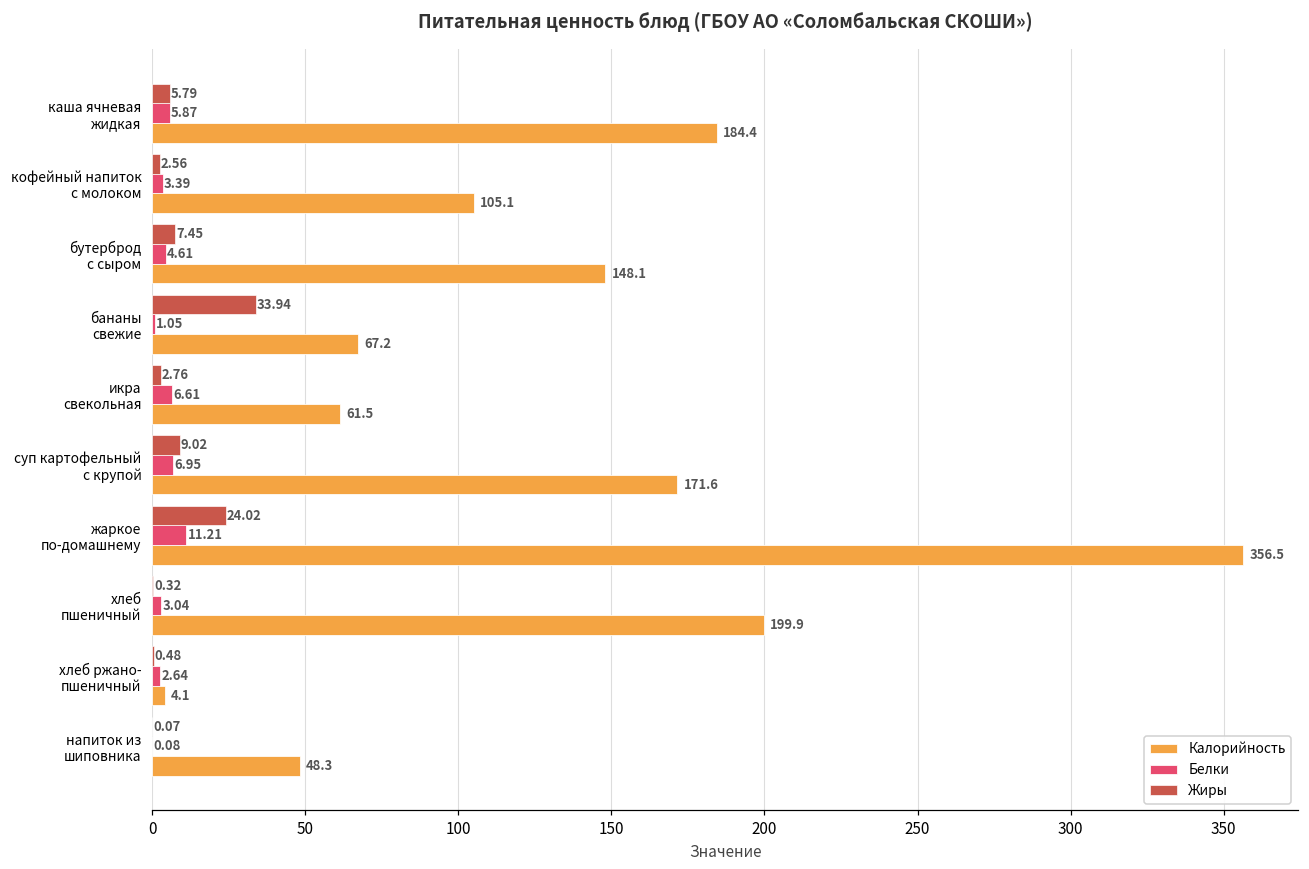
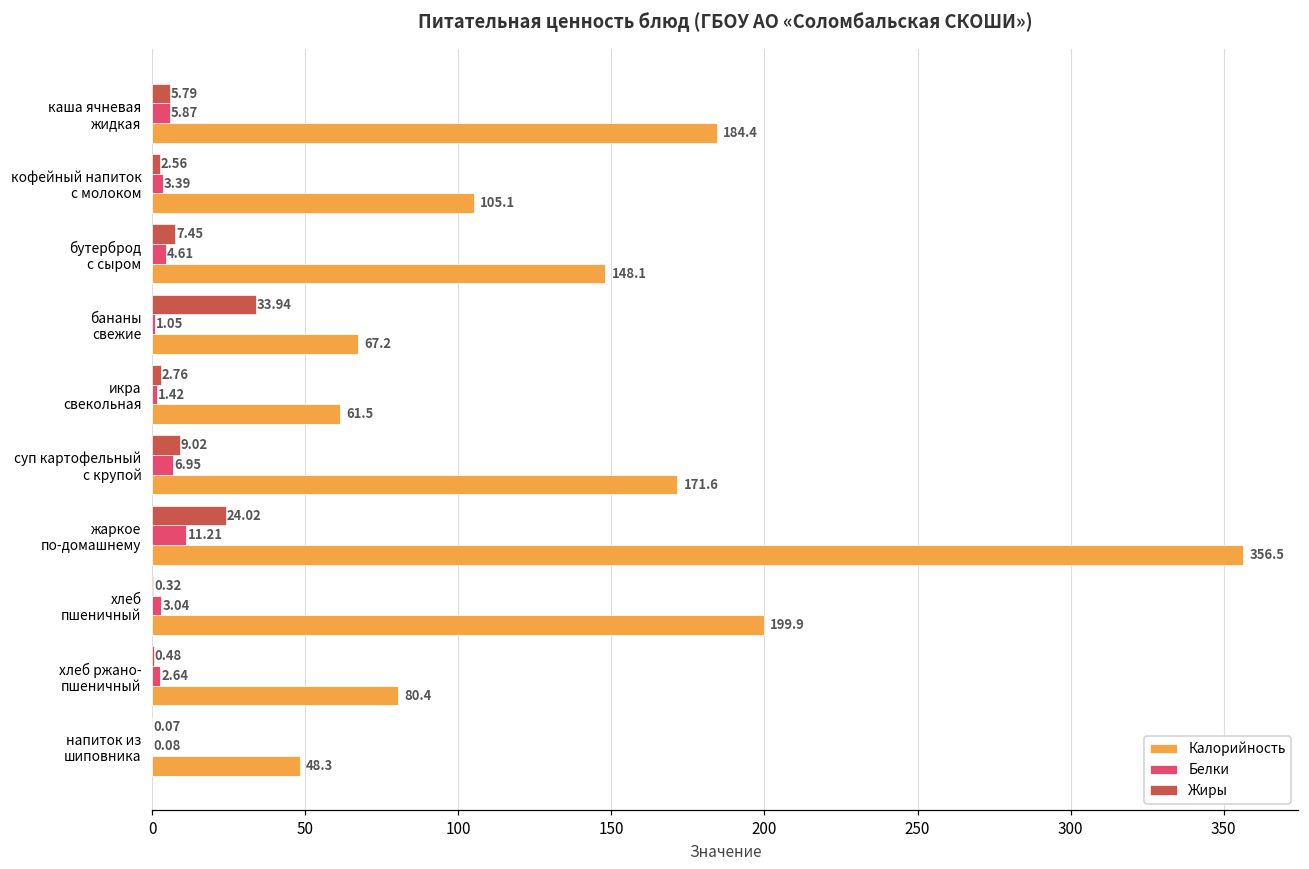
  {
    "Калорийность": {
      "каша ячневая жидкая": 184.4,
      "кофейный напиток с молоком": 105.1,
      "бутерброд с сыром": 148.1,
      "бананы свежие": 67.2,
      "икра свекольная": 61.5,
      "суп картофельный с крупой": 171.6,
      "жаркое по-домашнему": 356.5,
      "хлеб пшеничный": 199.9,
-     "хлеб ржано- пшеничный": 4.1,
+     "хлеб ржано- пшеничный": 80.4,
      "напиток из шиповника": 48.3
    },
    "Белки": {
      "каша ячневая жидкая": 5.87,
      "кофейный напиток с молоком": 3.39,
      "бутерброд с сыром": 4.61,
      "бананы свежие": 1.05,
-     "икра свекольная": 6.61,
+     "икра свекольная": 1.42,
      "суп картофельный с крупой": 6.95,
      "жаркое по-домашнему": 11.21,
      "хлеб пшеничный": 3.04,
      "хлеб ржано- пшеничный": 2.64,
      "напиток из шиповника": 0.08
    },
    "Жиры": {
      "каша ячневая жидкая": 5.79,
      "кофейный напиток с молоком": 2.56,
      "бутерброд с сыром": 7.45,
      "бананы свежие": 33.94,
      "икра свекольная": 2.76,
      "суп картофельный с крупой": 9.02,
      "жаркое по-домашнему": 24.02,
      "хлеб пшеничный": 0.32,
      "хлеб ржано- пшеничный": 0.48,
      "напиток из шиповника": 0.07
    }
  }
